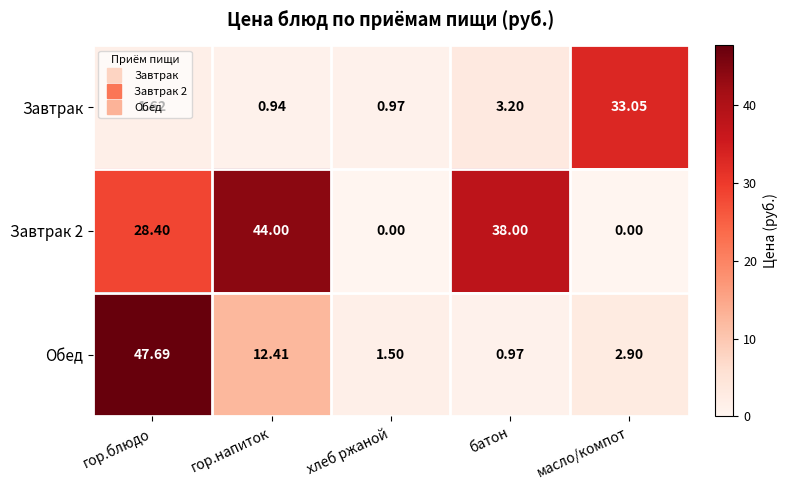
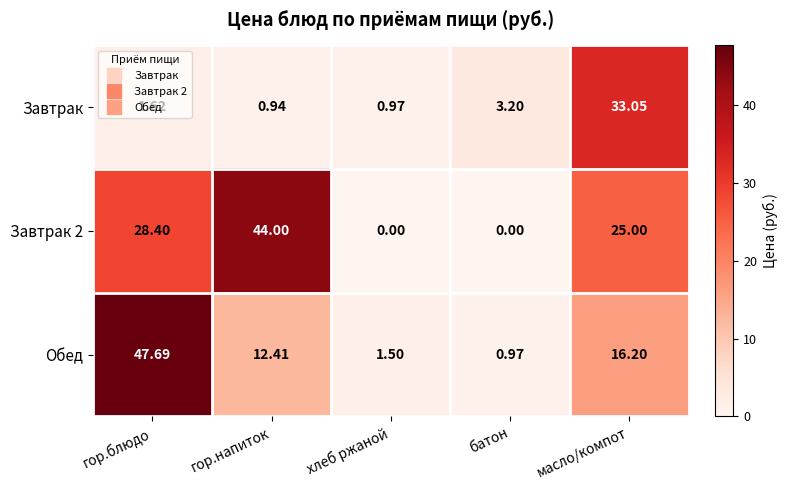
  {
    "Завтрак": {
      "гор.напиток": 0.94,
      "хлеб ржаной": 0.97,
      "батон": 3.20,
      "масло/компот": 33.05
    },
    "Завтрак 2": {
      "гор.блюдо": 28.40,
      "гор.напиток": 44.00,
      "хлеб ржаной": 0.00,
-     "батон": 38.00,
-     "масло/компот": 0.00
+     "батон": 0.00,
+     "масло/компот": 25.00
    },
    "Обед": {
      "гор.блюдо": 47.69,
      "гор.напиток": 12.41,
      "хлеб ржаной": 1.50,
      "батон": 0.97,
-     "масло/компот": 2.90
+     "масло/компот": 16.20
    }
  }
